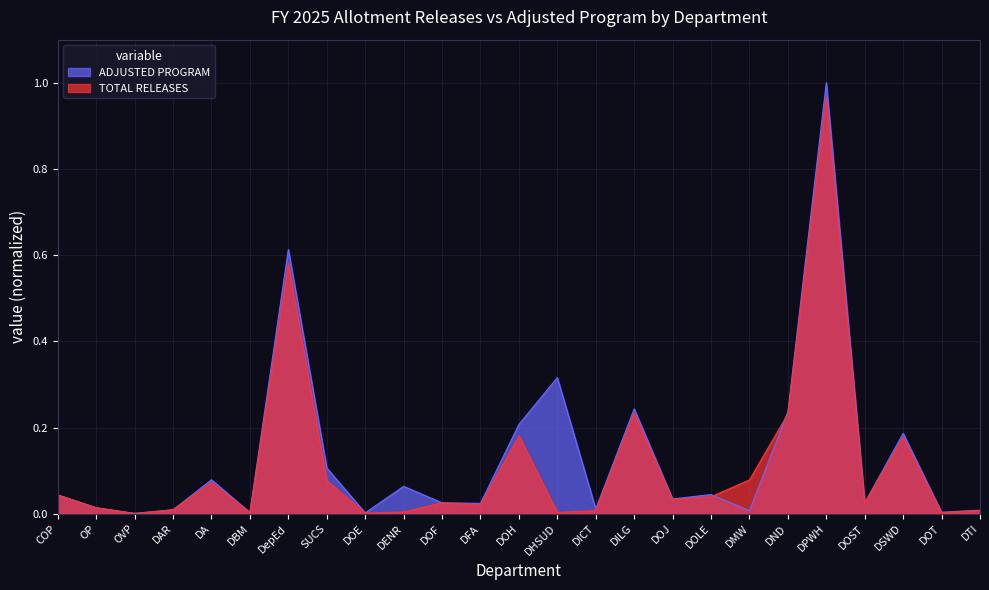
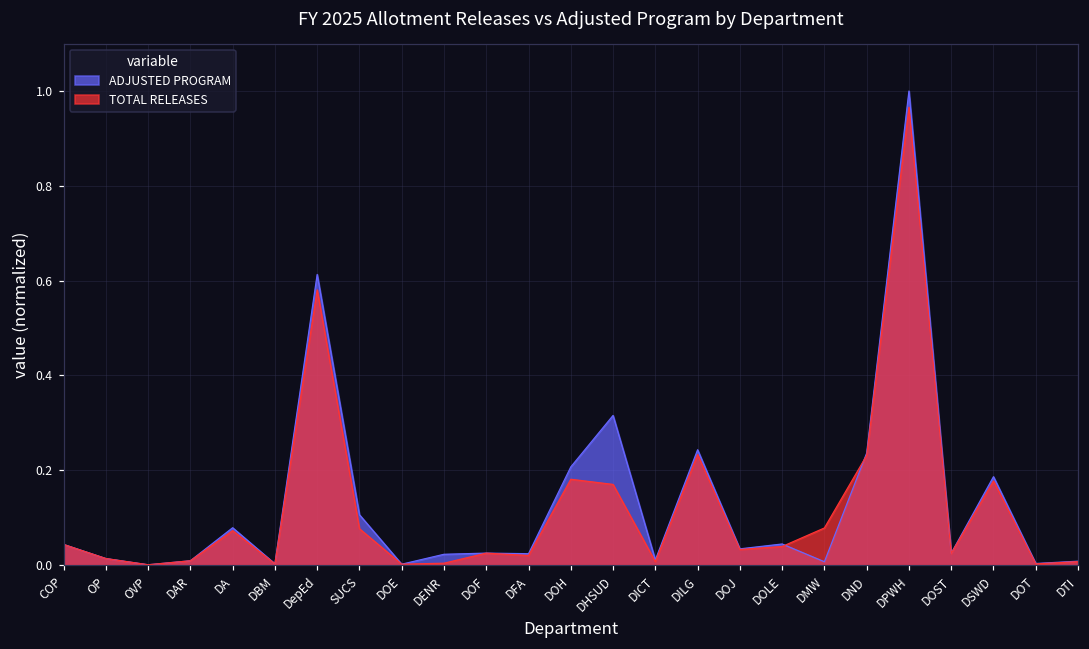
  {
    "ADJUSTED PROGRAM": {
      "DA": 0.08,
      "DepEd": 0.61,
      "SUCS": 0.11,
-     "DENR": 0.06,
+     "DENR": 0.02,
      "DOH": 0.21,
      "DHSUD": 0.32,
      "DILG": 0.24,
      "DMW": 0.01,
      "DPWH": 1.00,
      "DSWD": 0.19
    },
    "TOTAL RELEASES": {
      "DA": 0.07,
      "DepEd": 0.58,
      "SUCS": 0.08,
      "DENR": 0.00,
      "DOH": 0.18,
-     "DHSUD": 0.00,
+     "DHSUD": 0.17,
      "DILG": 0.23,
      "DMW": 0.08,
      "DPWH": 0.97,
      "DSWD": 0.18
    }
  }
